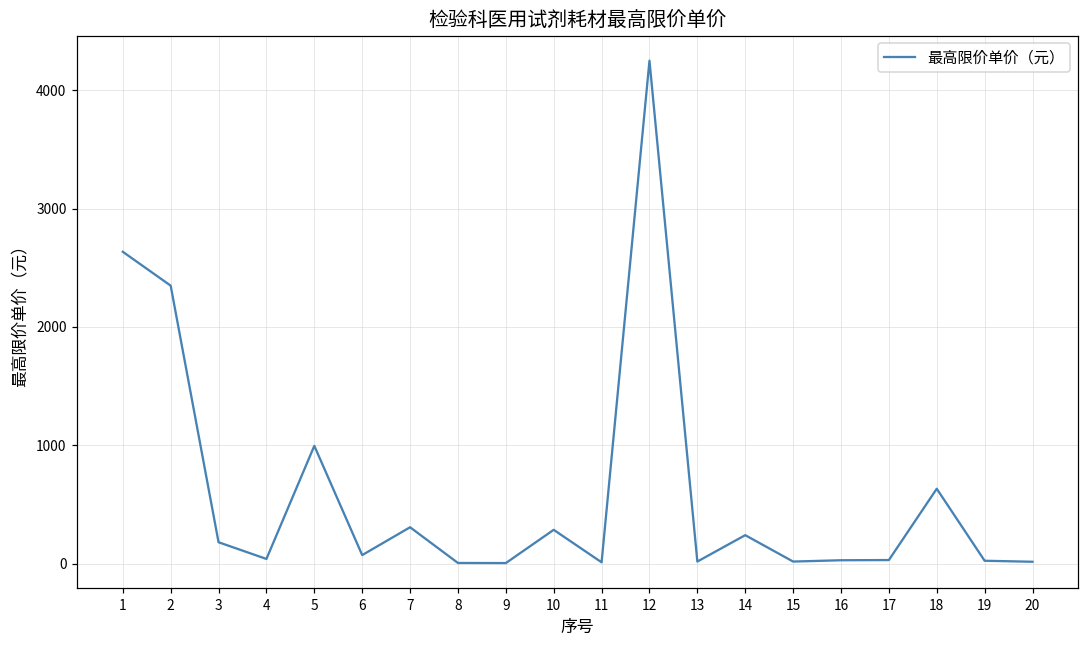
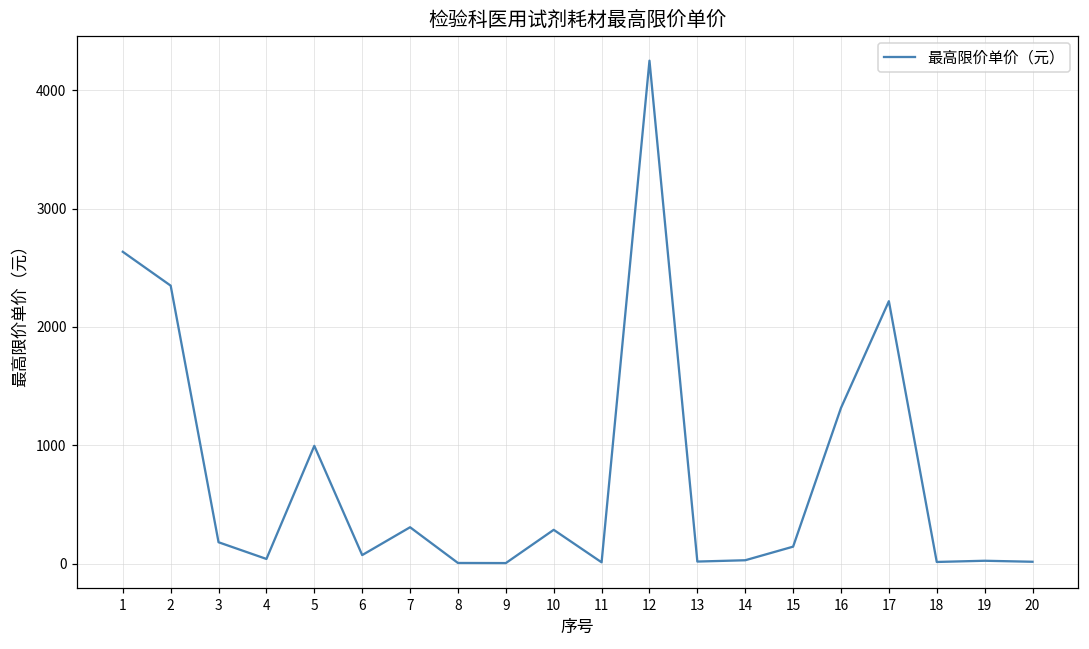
  {
    "1": 2640,
    "2": 2350,
    "3": 180,
    "4": 40,
    "5": 1000,
    "6": 70,
    "7": 310,
    "8": 10,
    "9": 0,
    "10": 290,
    "11": 10,
    "12": 4250,
    "13": 20,
-   "14": 240,
-   "15": 20,
-   "16": 30,
-   "17": 30,
-   "18": 630,
+   "14": 30,
+   "15": 140,
+   "16": 1320,
+   "17": 2220,
+   "18": 10,
    "19": 20,
    "20": 20
  }
